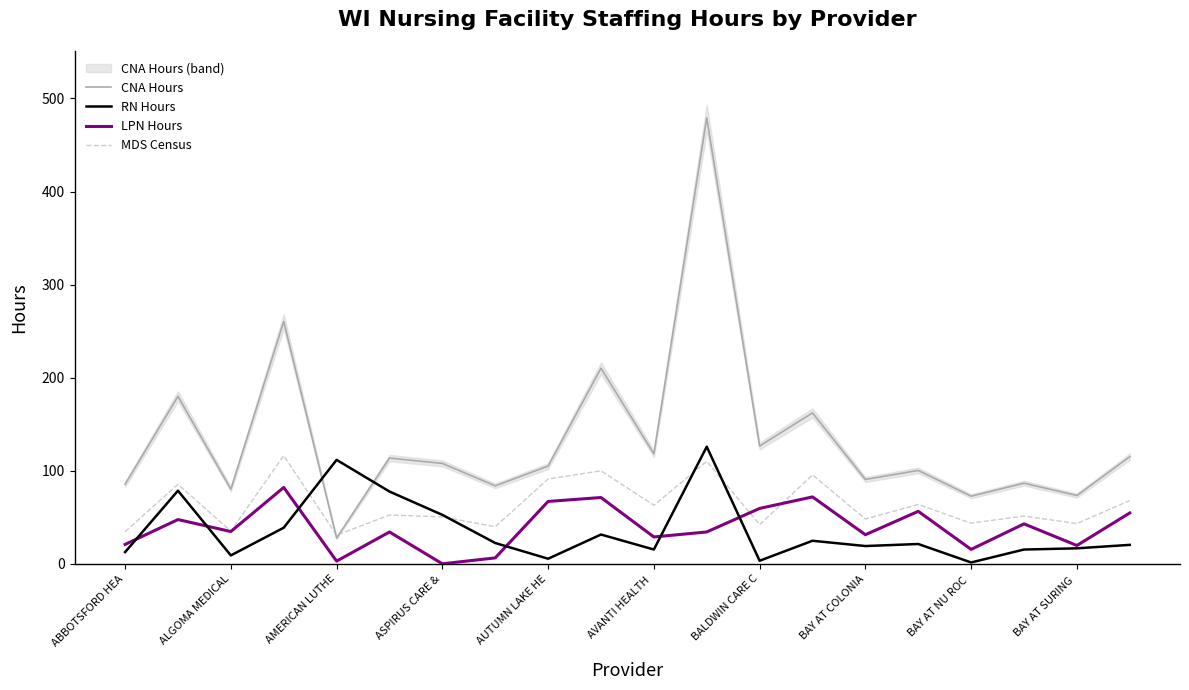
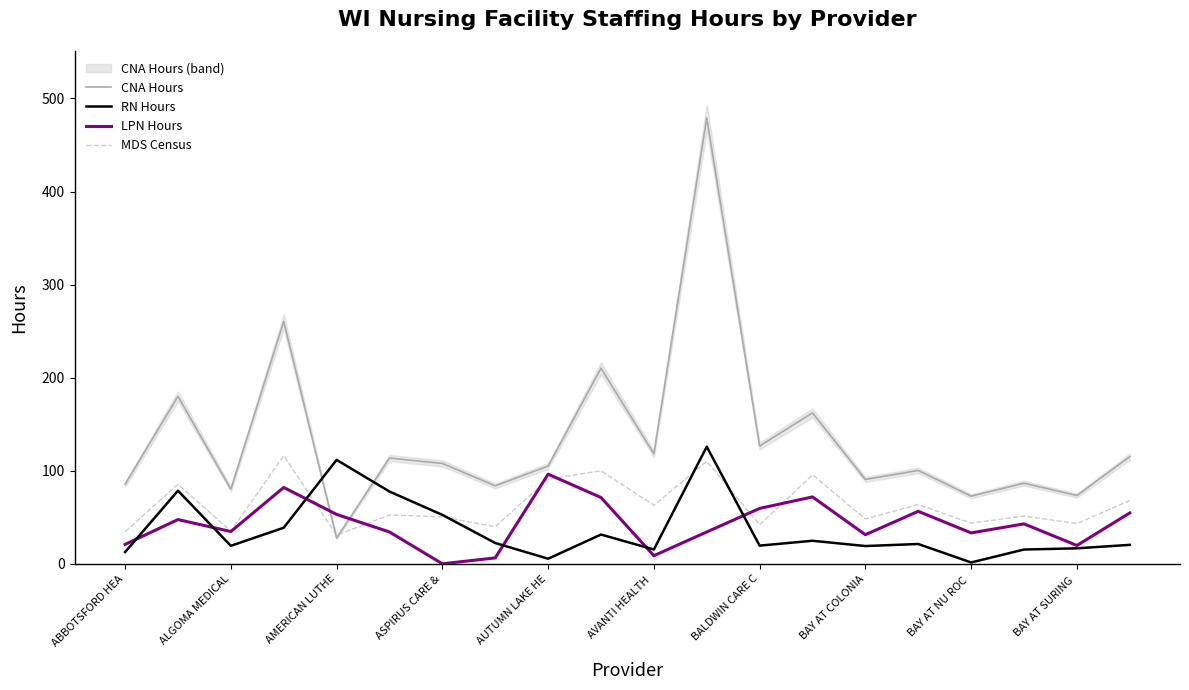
  {
    "RN Hours": {
      "ABBOTSFORD HEA": 10,
-     "ALGOMA MEDICAL": 10,
+     "ALGOMA MEDICAL": 20,
      "AMERICAN LUTHE": 110,
      "AUTUMN LAKE HE": 10,
      "AVANTI HEALTH": 20,
-     "BALDWIN CARE C": 0,
+     "BALDWIN CARE C": 20,
      "BAY AT COLONIA": 20,
      "BAY AT NU ROC": 0,
      "BAY AT SURING": 20
    },
    "LPN Hours": {
      "ABBOTSFORD HEA": 20,
-     "AMERICAN LUTHE": 0,
+     "AMERICAN LUTHE": 50,
      "ASPIRUS CARE &": 0,
-     "AUTUMN LAKE HE": 70,
-     "AVANTI HEALTH": 30,
+     "AUTUMN LAKE HE": 100,
+     "AVANTI HEALTH": 10,
      "BALDWIN CARE C": 60,
      "BAY AT COLONIA": 30,
-     "BAY AT NU ROC": 20,
+     "BAY AT NU ROC": 30,
      "BAY AT SURING": 20
    }
  }
